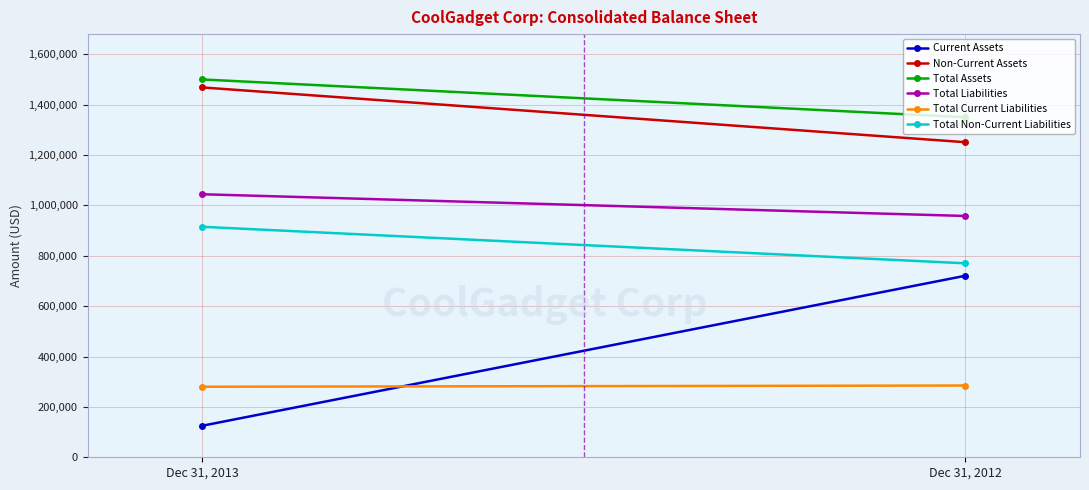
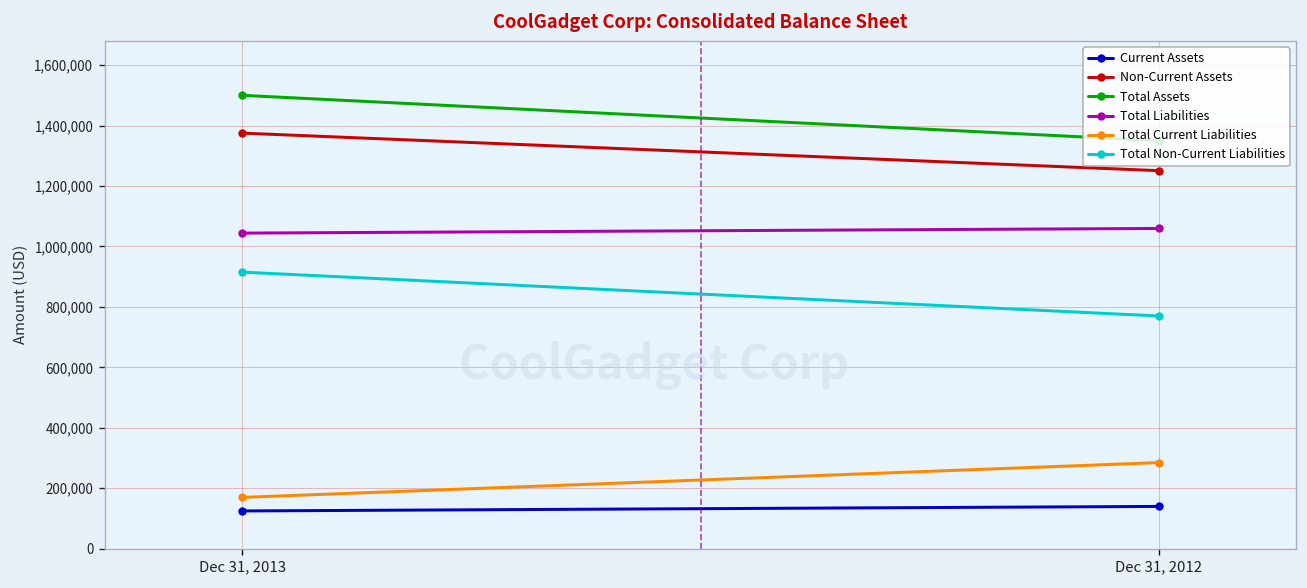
  {
    "Current Assets": {
      "Dec 31, 2013": "130,000",
-     "Dec 31, 2012": "720,000"
+     "Dec 31, 2012": "140,000"
    },
    "Non-Current Assets": {
-     "Dec 31, 2013": "1,470,000",
+     "Dec 31, 2013": "1,380,000",
      "Dec 31, 2012": "1,250,000"
    },
    "Total Assets": {
      "Dec 31, 2013": "1,500,000"
    },
    "Total Liabilities": {
      "Dec 31, 2013": "1,040,000",
-     "Dec 31, 2012": "960,000"
+     "Dec 31, 2012": "1,060,000"
    },
    "Total Current Liabilities": {
-     "Dec 31, 2013": "280,000",
+     "Dec 31, 2013": "170,000",
      "Dec 31, 2012": "280,000"
    },
    "Total Non-Current Liabilities": {
      "Dec 31, 2013": "920,000",
      "Dec 31, 2012": "770,000"
    }
  }
